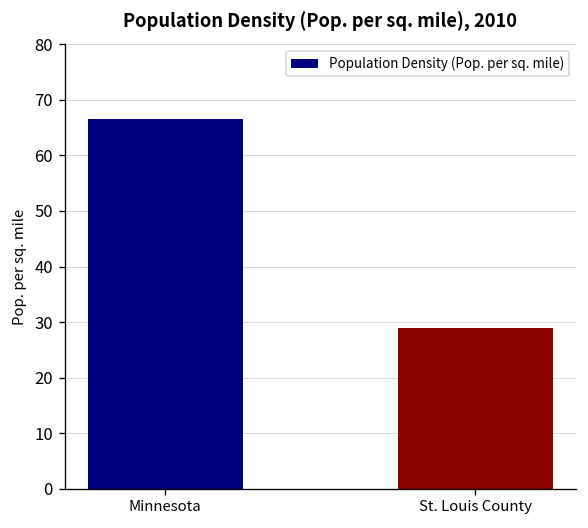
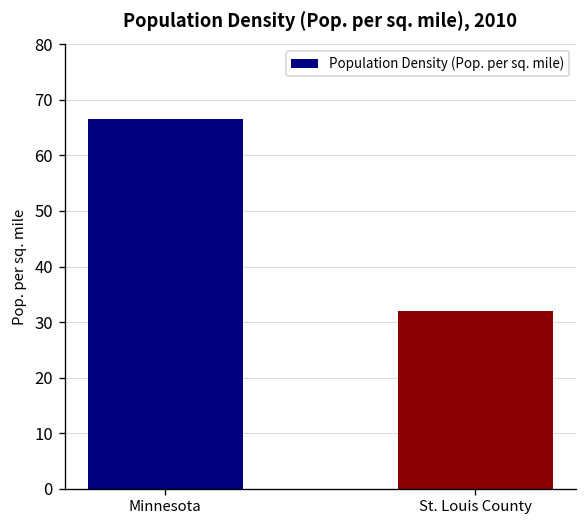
  {
    "Minnesota": 67,
-   "St. Louis County": 29
+   "St. Louis County": 32
  }
